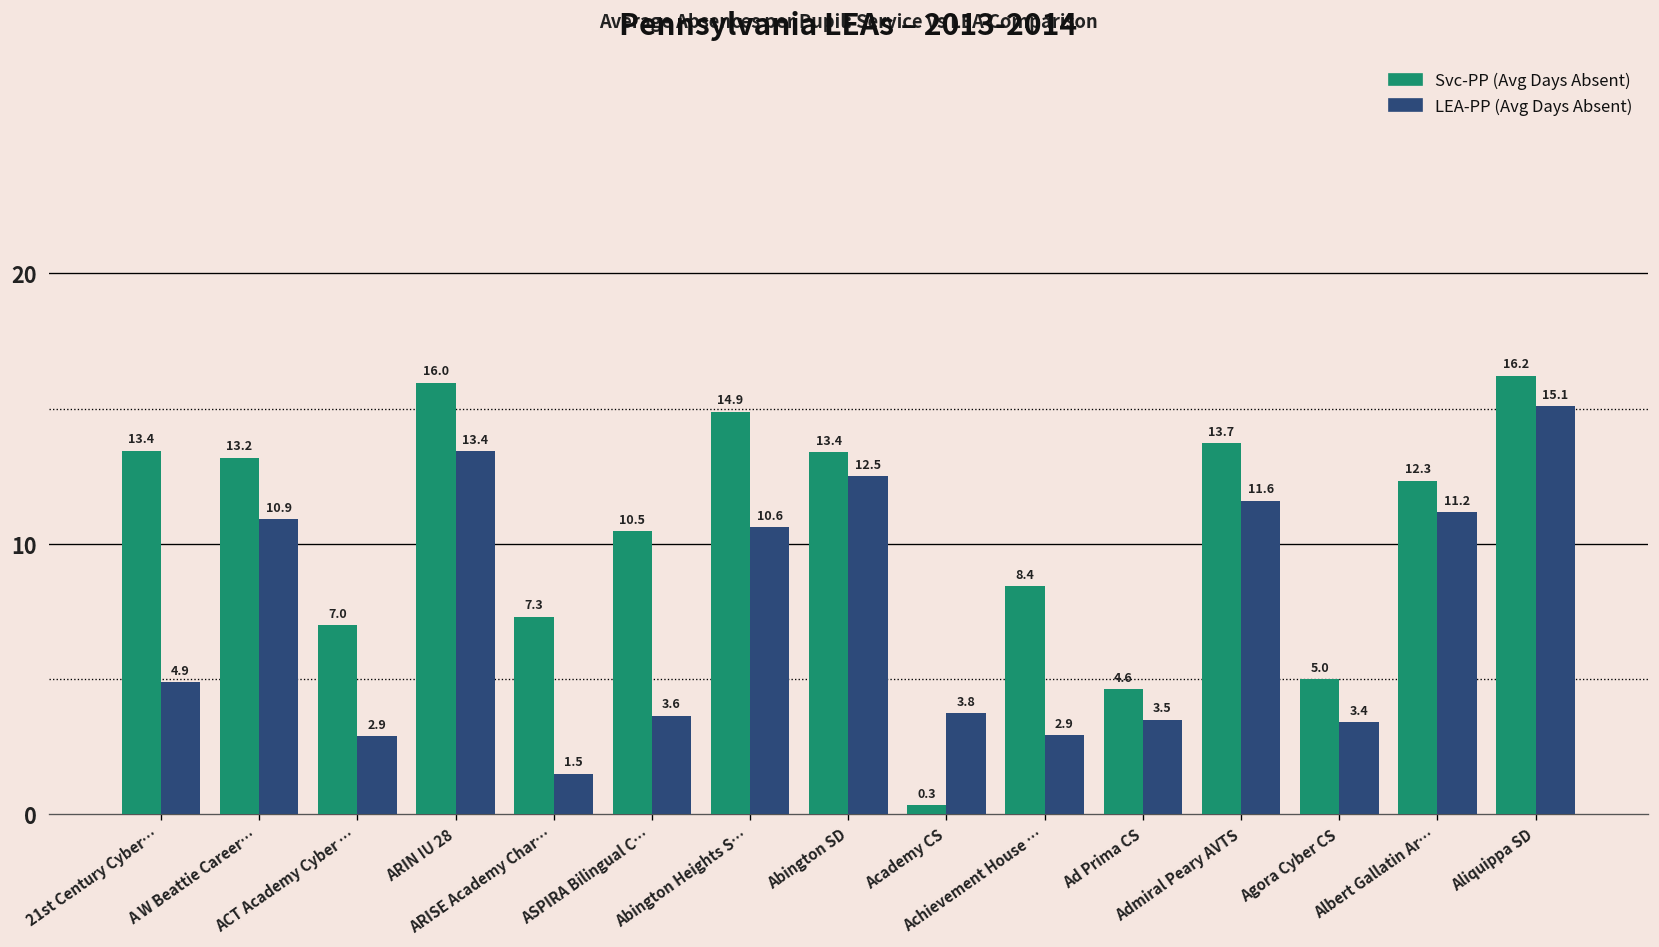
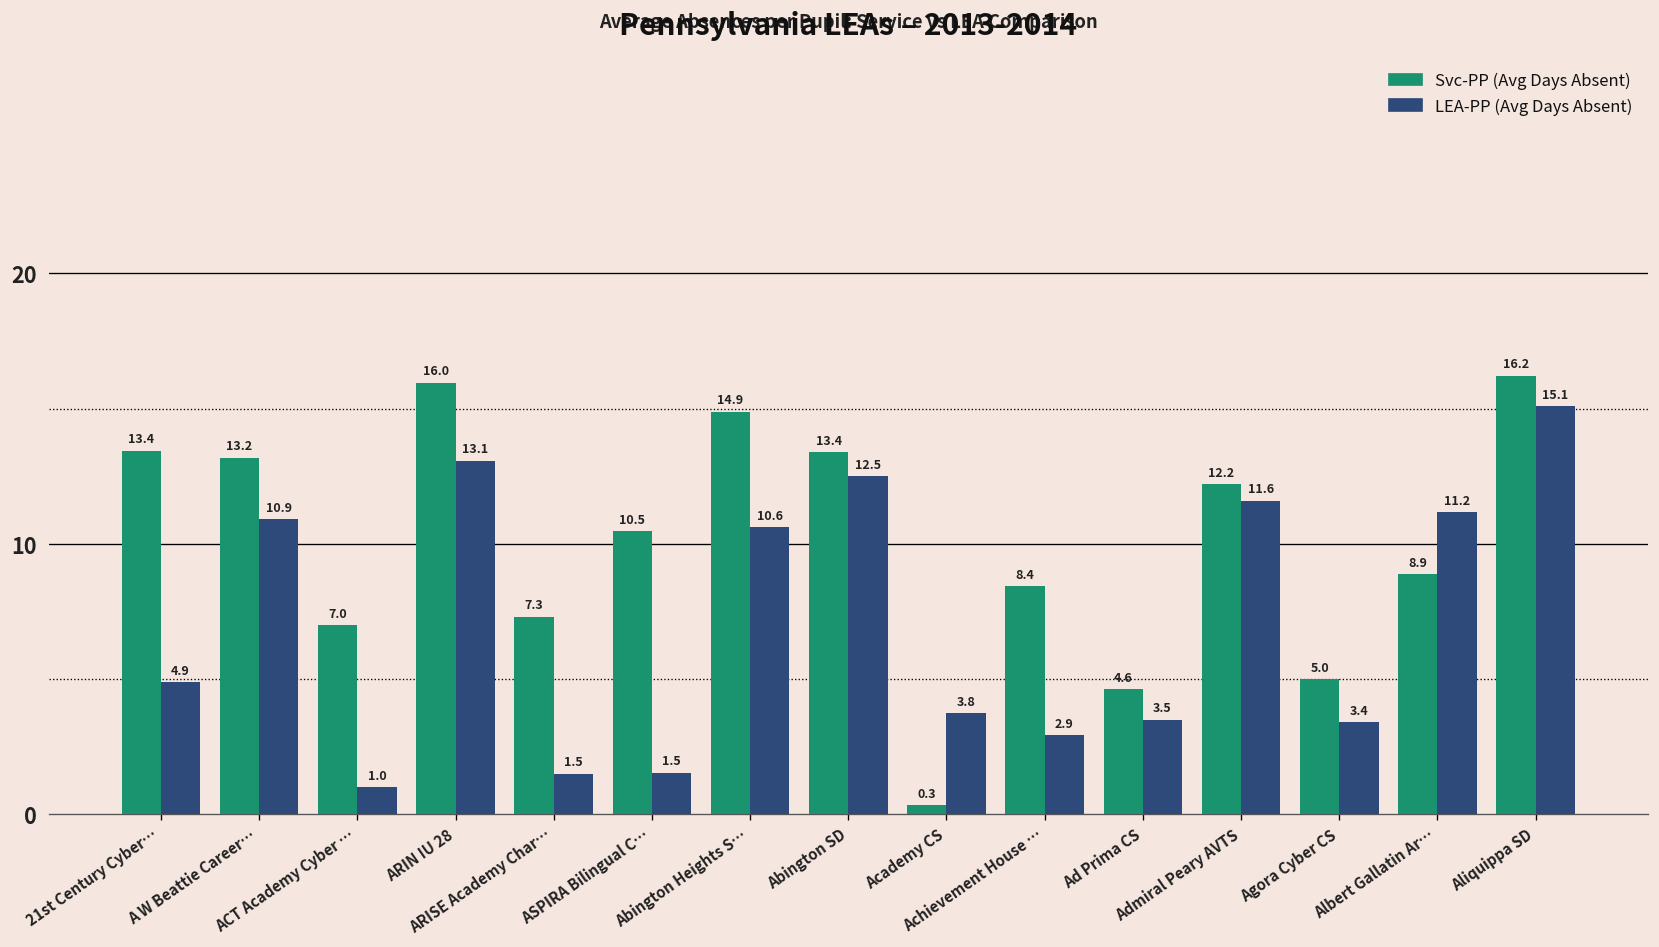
  {
    "Svc-PP (Avg Days Absent)": {
      "21st Century Cyber…": 13.4,
      "A W Beattie Career…": 13.2,
      "ACT Academy Cyber …": 7.0,
      "ARIN IU 28": 16.0,
      "ARISE Academy Char…": 7.3,
      "ASPIRA Bilingual C…": 10.5,
      "Abington Heights S…": 14.9,
      "Abington SD": 13.4,
      "Academy CS": 0.3,
      "Achievement House …": 8.4,
      "Ad Prima CS": 4.6,
-     "Admiral Peary AVTS": 13.7,
+     "Admiral Peary AVTS": 12.2,
      "Agora Cyber CS": 5.0,
-     "Albert Gallatin Ar…": 12.3,
+     "Albert Gallatin Ar…": 8.9,
      "Aliquippa SD": 16.2
    },
    "LEA-PP (Avg Days Absent)": {
      "21st Century Cyber…": 4.9,
      "A W Beattie Career…": 10.9,
-     "ACT Academy Cyber …": 2.9,
-     "ARIN IU 28": 13.4,
+     "ACT Academy Cyber …": 1.0,
+     "ARIN IU 28": 13.1,
      "ARISE Academy Char…": 1.5,
-     "ASPIRA Bilingual C…": 3.6,
+     "ASPIRA Bilingual C…": 1.5,
      "Abington Heights S…": 10.6,
      "Abington SD": 12.5,
      "Academy CS": 3.8,
      "Achievement House …": 2.9,
      "Ad Prima CS": 3.5,
      "Admiral Peary AVTS": 11.6,
      "Agora Cyber CS": 3.4,
      "Albert Gallatin Ar…": 11.2,
      "Aliquippa SD": 15.1
    }
  }
